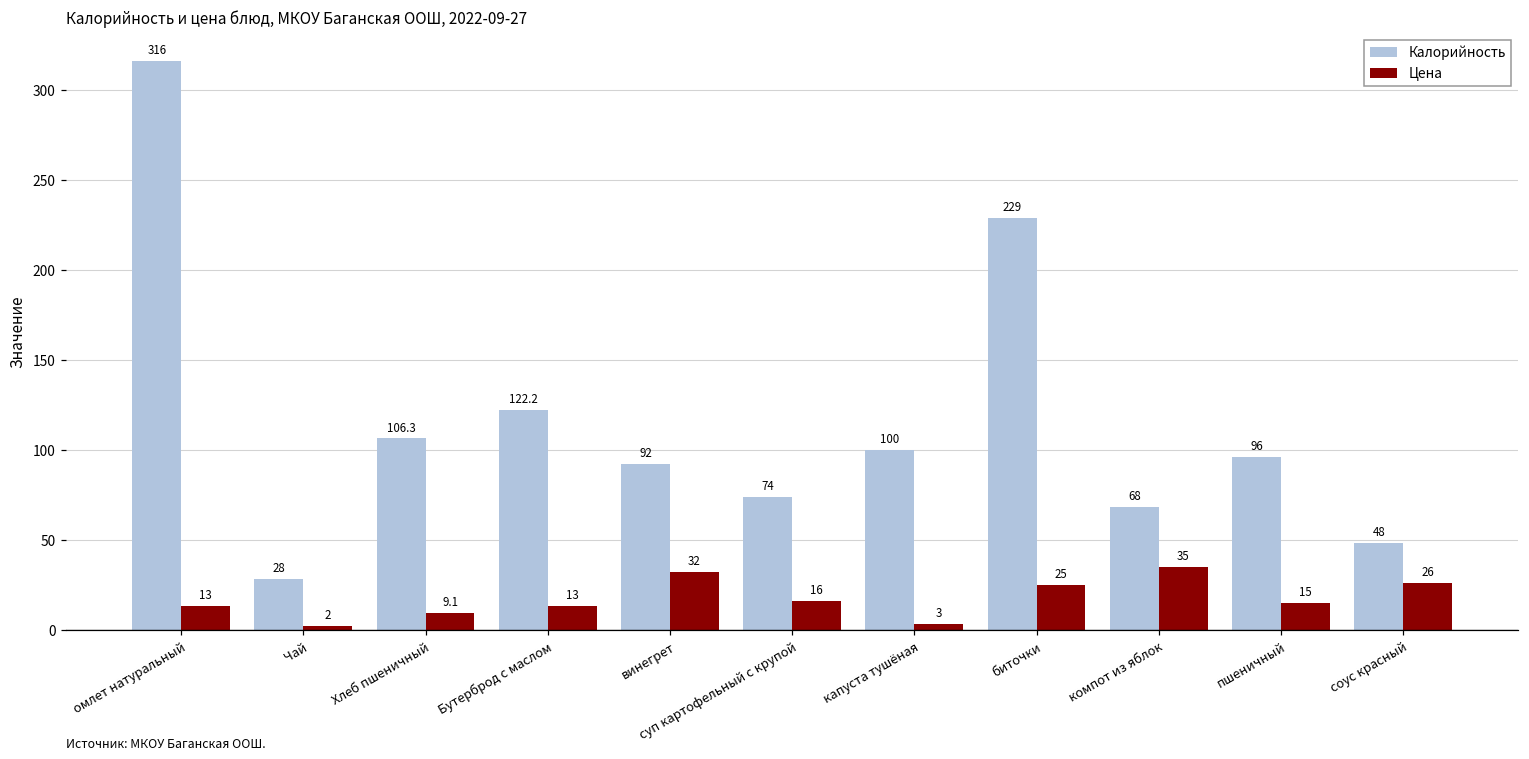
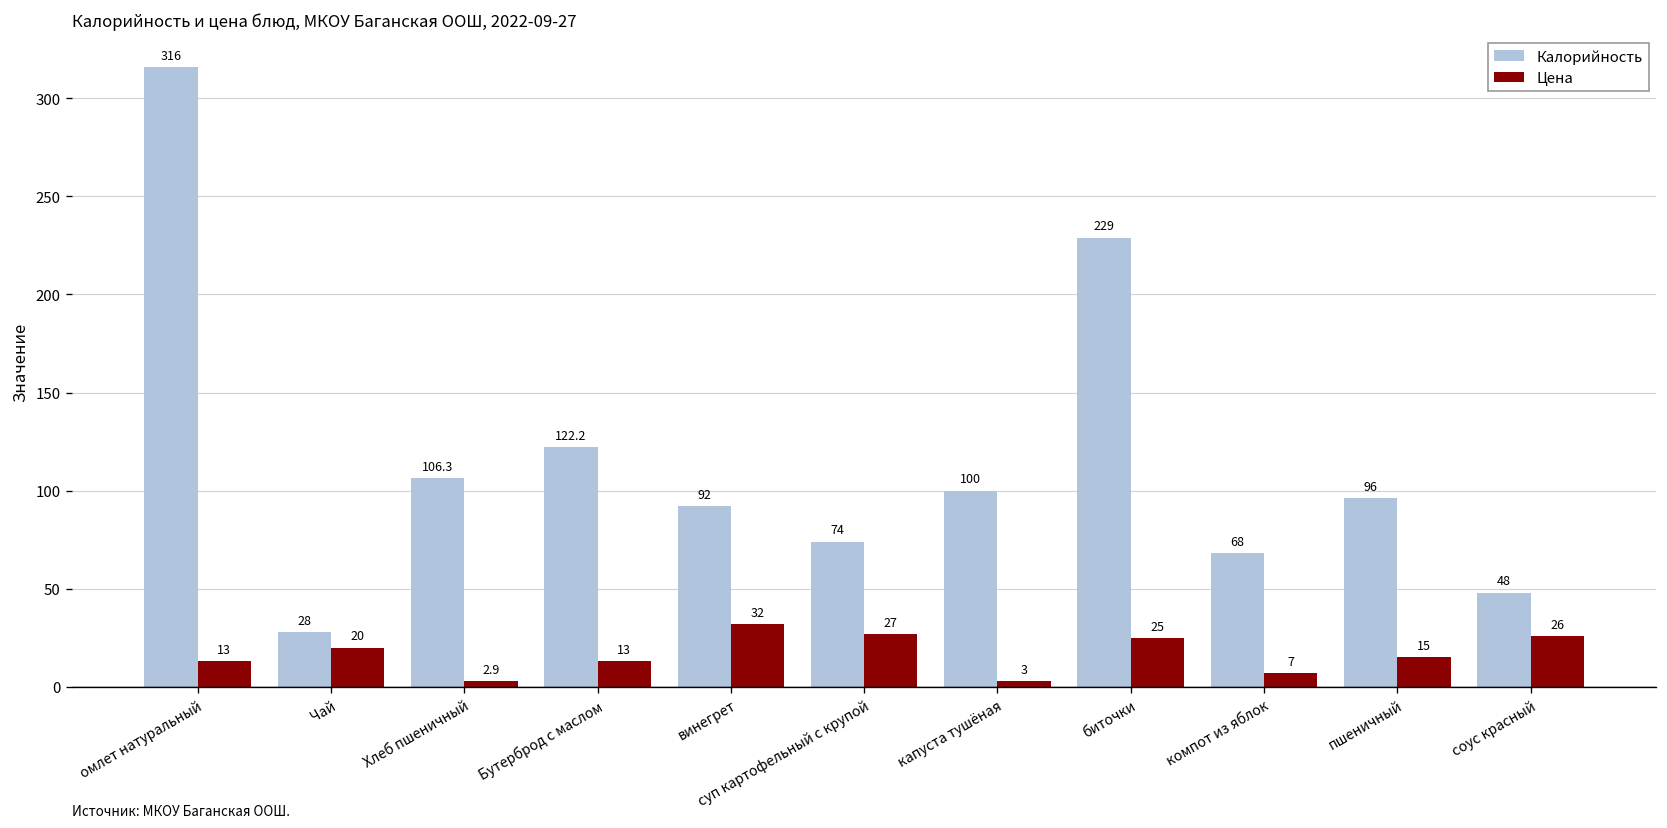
  {
    "Калорийность": {
      "омлет натуральный": 316,
      "Чай": 28,
      "Хлеб пшеничный": 106.3,
      "Бутерброд с маслом": 122.2,
      "винегрет": 92,
      "суп картофельный с крупой": 74,
      "капуста тушёная": 100,
      "биточки": 229,
      "компот из яблок": 68,
      "пшеничный": 96,
      "соус красный": 48
    },
    "Цена": {
      "омлет натуральный": 13,
-     "Чай": 2,
-     "Хлеб пшеничный": 9.1,
+     "Чай": 20,
+     "Хлеб пшеничный": 2.9,
      "Бутерброд с маслом": 13,
      "винегрет": 32,
-     "суп картофельный с крупой": 16,
+     "суп картофельный с крупой": 27,
      "капуста тушёная": 3,
      "биточки": 25,
-     "компот из яблок": 35,
+     "компот из яблок": 7,
      "пшеничный": 15,
      "соус красный": 26
    }
  }
